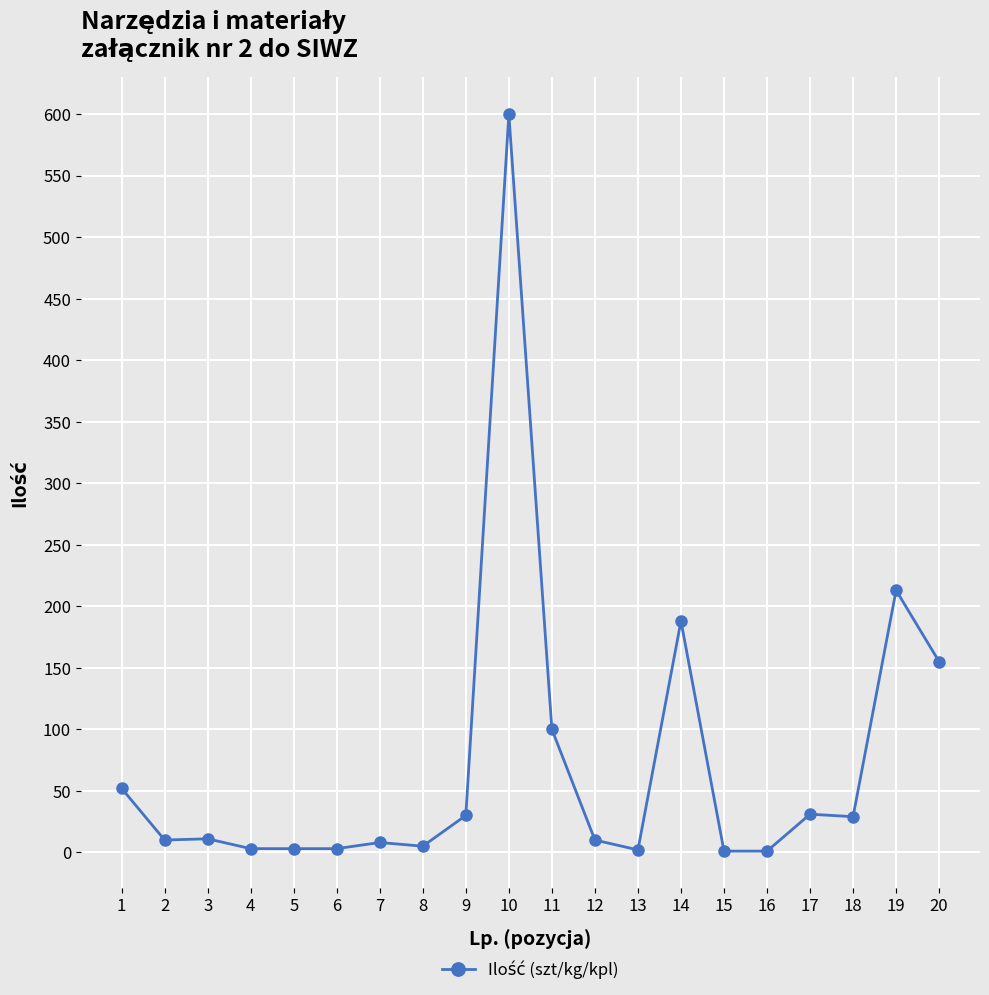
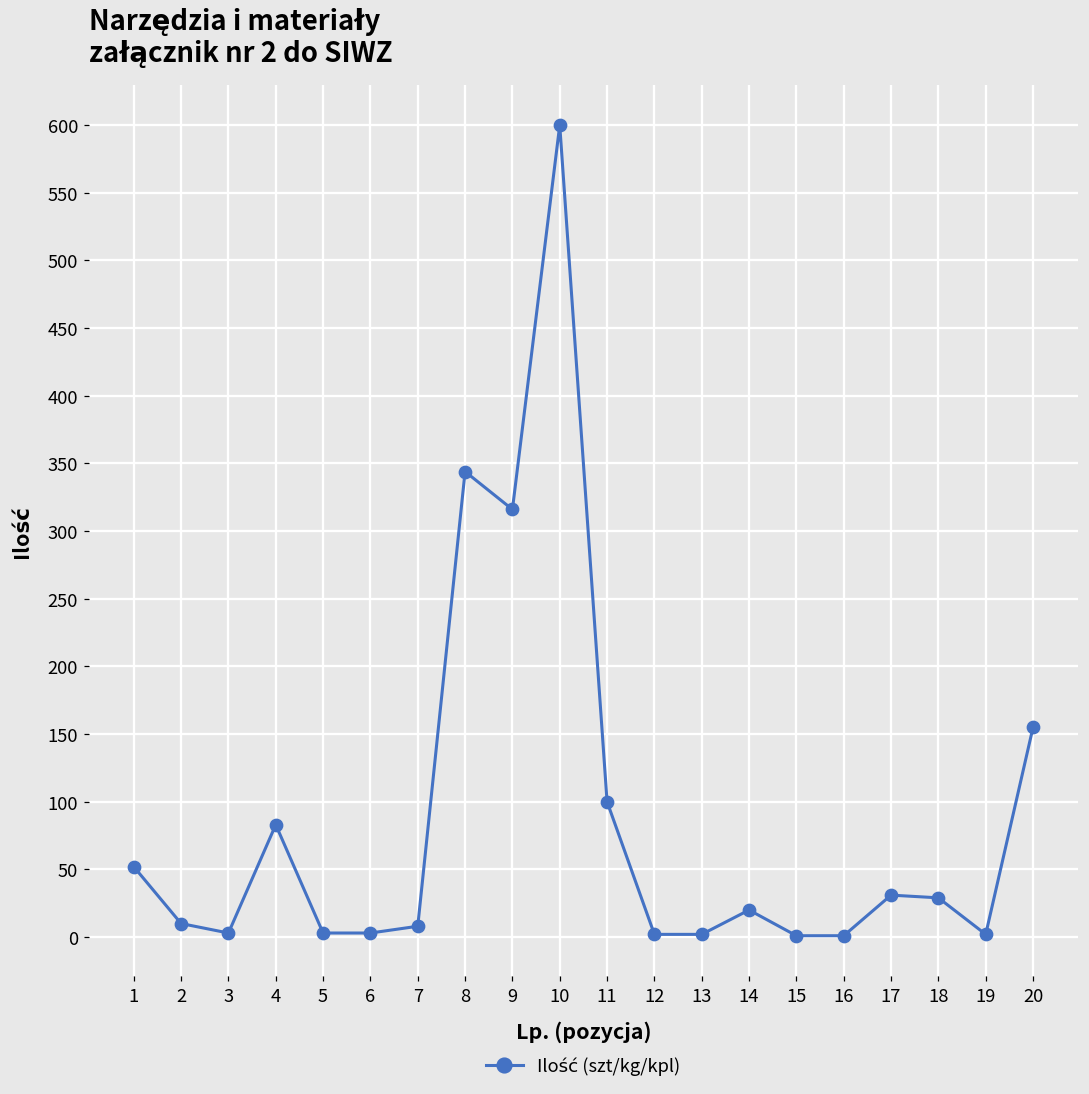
  {
    "1": 52,
    "2": 10,
-   "3": 11,
-   "4": 3,
+   "3": 3,
+   "4": 83,
    "5": 3,
    "6": 3,
    "7": 8,
-   "8": 5,
-   "9": 30,
+   "8": 344,
+   "9": 316,
    "10": 600,
    "11": 100,
-   "12": 10,
+   "12": 2,
    "13": 2,
-   "14": 188,
+   "14": 20,
    "15": 1,
    "16": 1,
    "17": 31,
    "18": 29,
-   "19": 213,
+   "19": 2,
    "20": 155
  }
